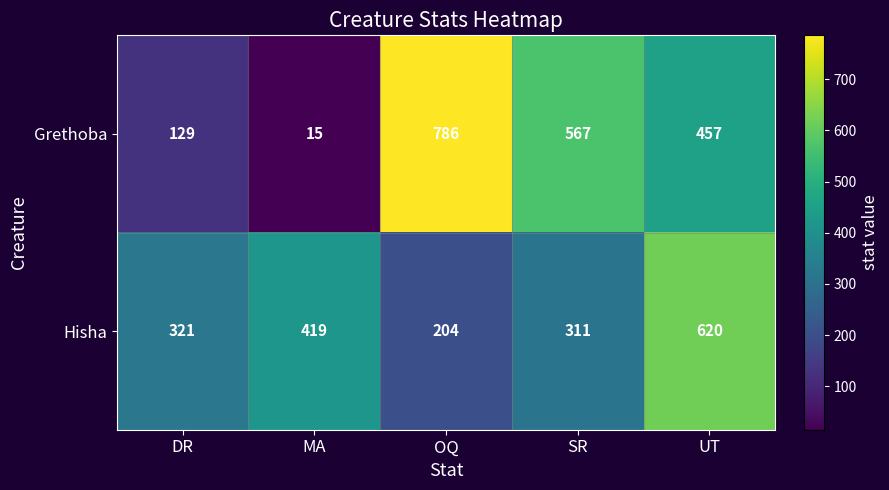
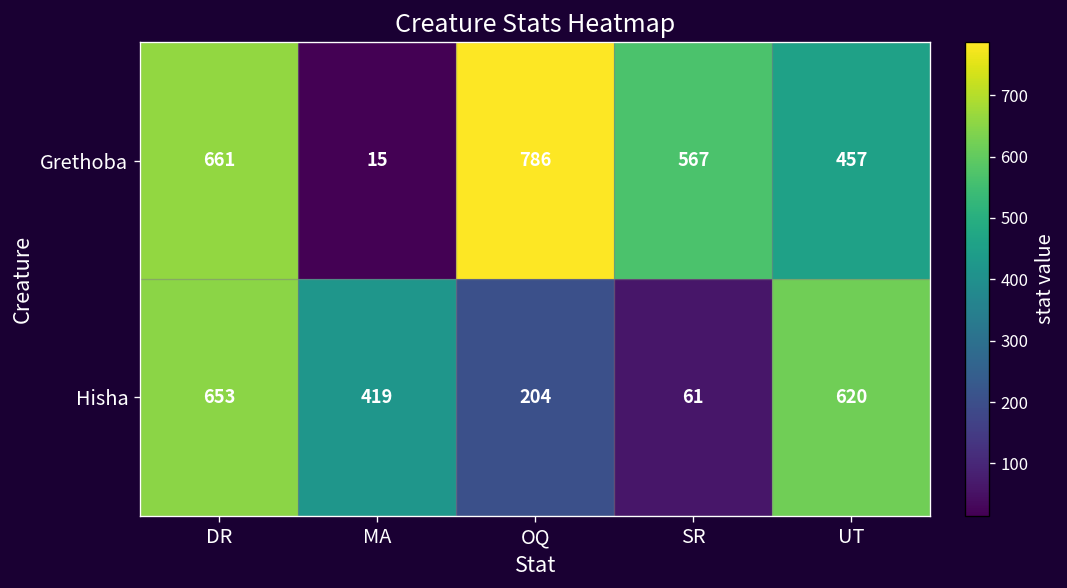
  {
    "Grethoba": {
-     "DR": 129,
+     "DR": 661,
      "MA": 15,
      "OQ": 786,
      "SR": 567,
      "UT": 457
    },
    "Hisha": {
-     "DR": 321,
+     "DR": 653,
      "MA": 419,
      "OQ": 204,
-     "SR": 311,
+     "SR": 61,
      "UT": 620
    }
  }
